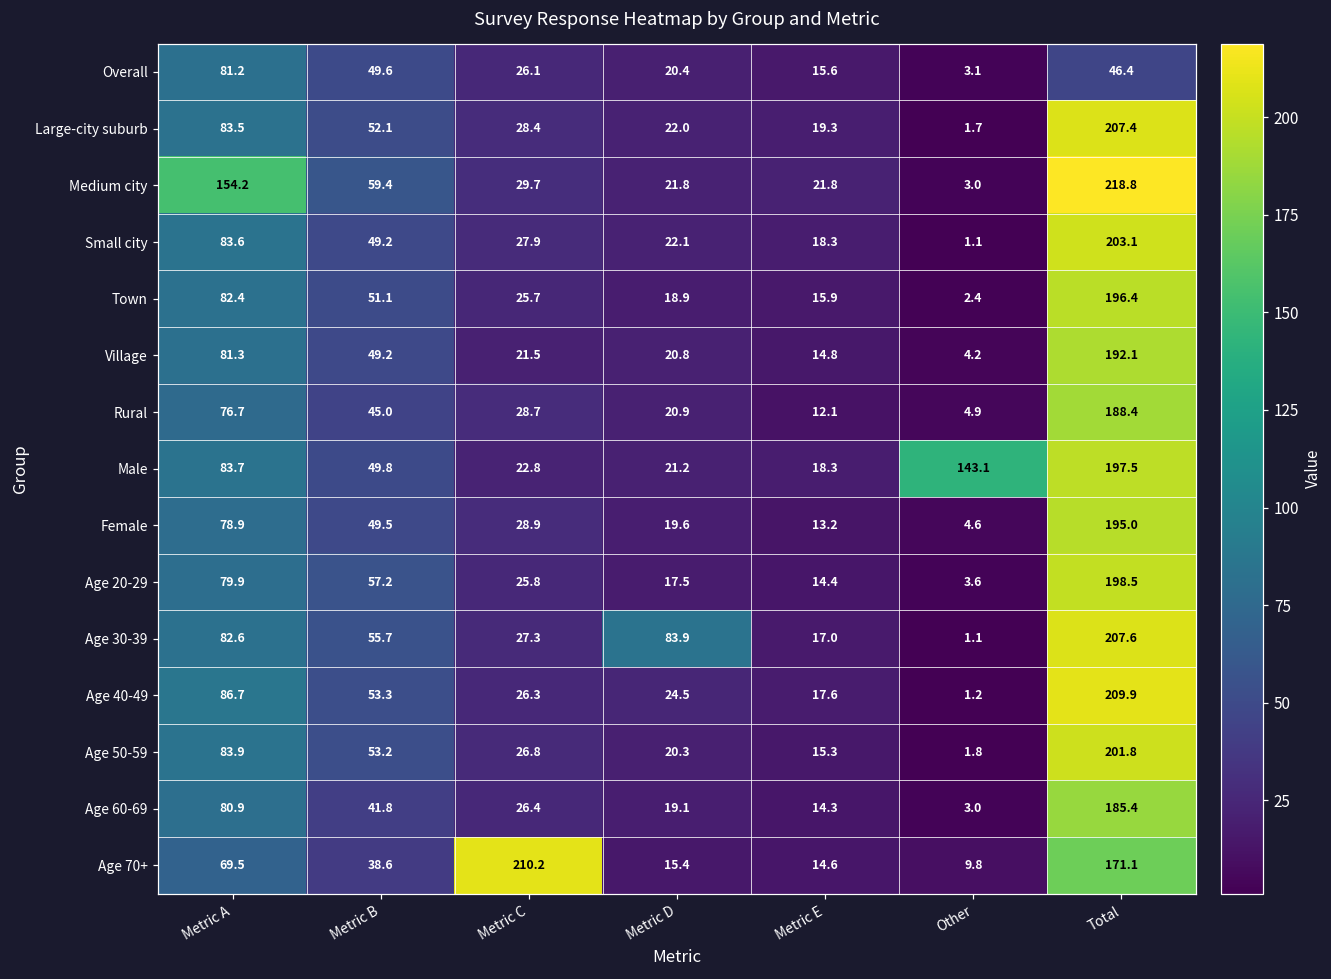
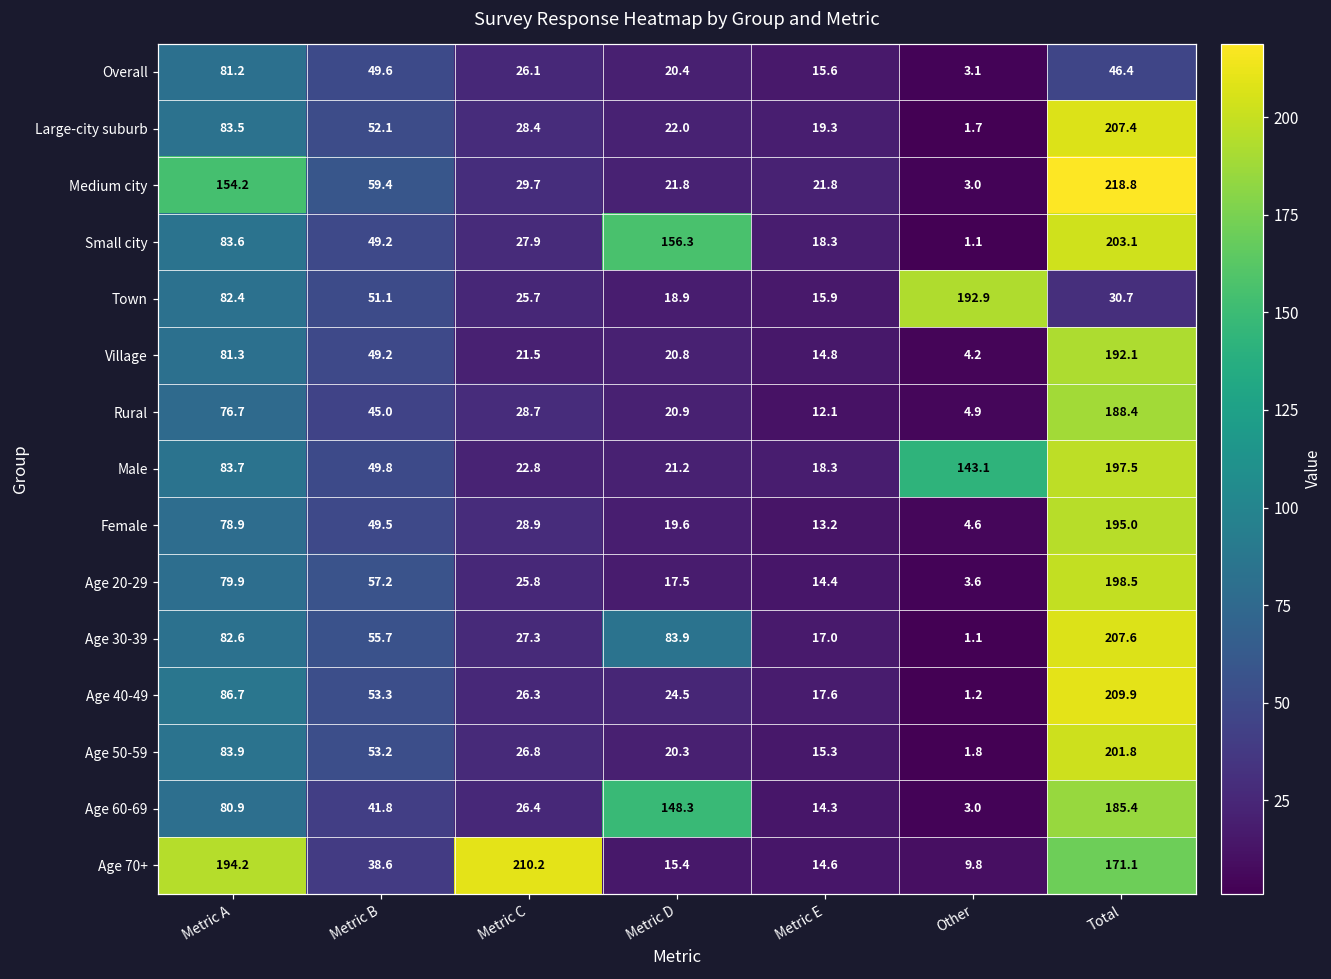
  {
    "Overall": {
      "Metric A": 81.2,
      "Metric B": 49.6,
      "Metric C": 26.1,
      "Metric D": 20.4,
      "Metric E": 15.6,
      "Other": 3.1,
      "Total": 46.4
    },
    "Large-city suburb": {
      "Metric A": 83.5,
      "Metric B": 52.1,
      "Metric C": 28.4,
      "Metric D": 22.0,
      "Metric E": 19.3,
      "Other": 1.7,
      "Total": 207.4
    },
    "Medium city": {
      "Metric A": 154.2,
      "Metric B": 59.4,
      "Metric C": 29.7,
      "Metric D": 21.8,
      "Metric E": 21.8,
      "Other": 3.0,
      "Total": 218.8
    },
    "Small city": {
      "Metric A": 83.6,
      "Metric B": 49.2,
      "Metric C": 27.9,
-     "Metric D": 22.1,
+     "Metric D": 156.3,
      "Metric E": 18.3,
      "Other": 1.1,
      "Total": 203.1
    },
    "Town": {
      "Metric A": 82.4,
      "Metric B": 51.1,
      "Metric C": 25.7,
      "Metric D": 18.9,
      "Metric E": 15.9,
-     "Other": 2.4,
-     "Total": 196.4
+     "Other": 192.9,
+     "Total": 30.7
    },
    "Village": {
      "Metric A": 81.3,
      "Metric B": 49.2,
      "Metric C": 21.5,
      "Metric D": 20.8,
      "Metric E": 14.8,
      "Other": 4.2,
      "Total": 192.1
    },
    "Rural": {
      "Metric A": 76.7,
      "Metric B": 45.0,
      "Metric C": 28.7,
      "Metric D": 20.9,
      "Metric E": 12.1,
      "Other": 4.9,
      "Total": 188.4
    },
    "Male": {
      "Metric A": 83.7,
      "Metric B": 49.8,
      "Metric C": 22.8,
      "Metric D": 21.2,
      "Metric E": 18.3,
      "Other": 143.1,
      "Total": 197.5
    },
    "Female": {
      "Metric A": 78.9,
      "Metric B": 49.5,
      "Metric C": 28.9,
      "Metric D": 19.6,
      "Metric E": 13.2,
      "Other": 4.6,
      "Total": 195.0
    },
    "Age 20-29": {
      "Metric A": 79.9,
      "Metric B": 57.2,
      "Metric C": 25.8,
      "Metric D": 17.5,
      "Metric E": 14.4,
      "Other": 3.6,
      "Total": 198.5
    },
    "Age 30-39": {
      "Metric A": 82.6,
      "Metric B": 55.7,
      "Metric C": 27.3,
      "Metric D": 83.9,
      "Metric E": 17.0,
      "Other": 1.1,
      "Total": 207.6
    },
    "Age 40-49": {
      "Metric A": 86.7,
      "Metric B": 53.3,
      "Metric C": 26.3,
      "Metric D": 24.5,
      "Metric E": 17.6,
      "Other": 1.2,
      "Total": 209.9
    },
    "Age 50-59": {
      "Metric A": 83.9,
      "Metric B": 53.2,
      "Metric C": 26.8,
      "Metric D": 20.3,
      "Metric E": 15.3,
      "Other": 1.8,
      "Total": 201.8
    },
    "Age 60-69": {
      "Metric A": 80.9,
      "Metric B": 41.8,
      "Metric C": 26.4,
-     "Metric D": 19.1,
+     "Metric D": 148.3,
      "Metric E": 14.3,
      "Other": 3.0,
      "Total": 185.4
    },
    "Age 70+": {
-     "Metric A": 69.5,
+     "Metric A": 194.2,
      "Metric B": 38.6,
      "Metric C": 210.2,
      "Metric D": 15.4,
      "Metric E": 14.6,
      "Other": 9.8,
      "Total": 171.1
    }
  }
